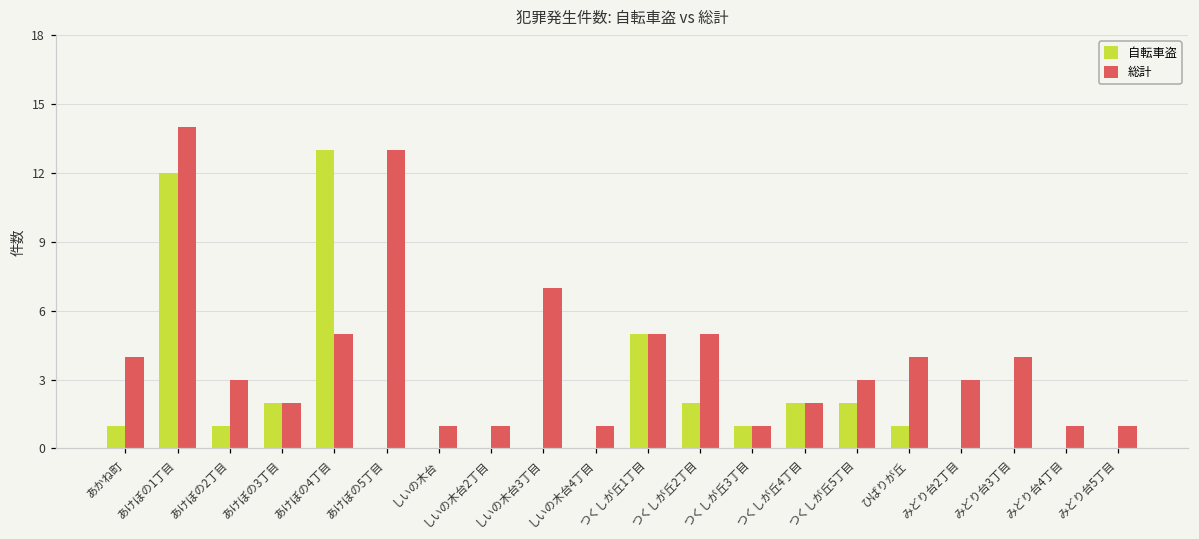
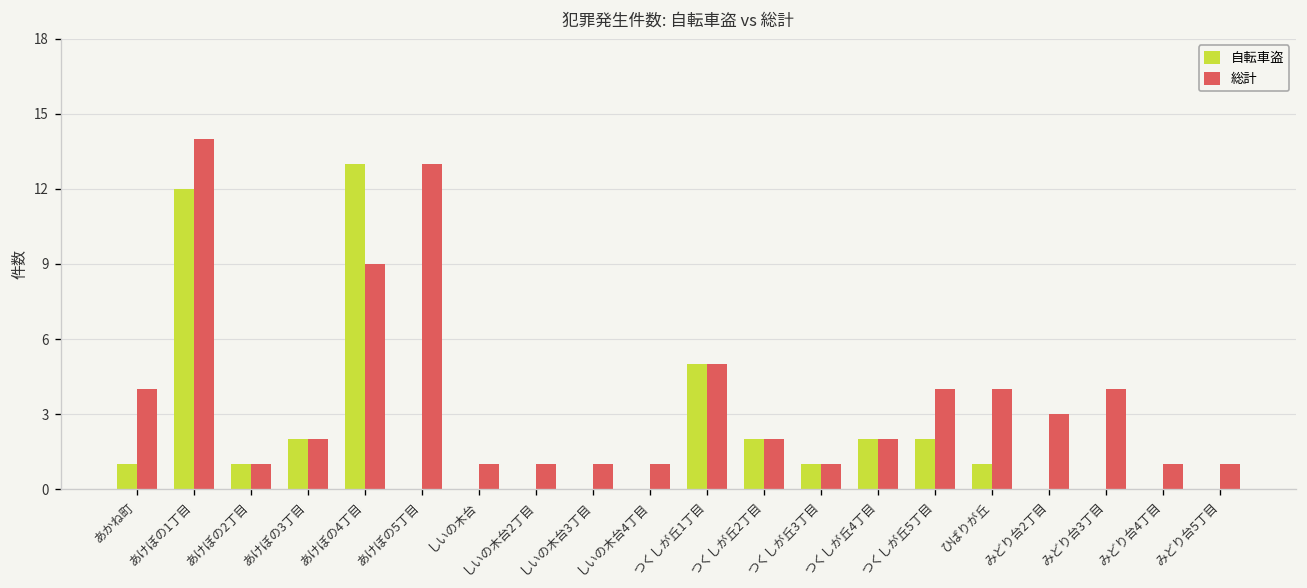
  {
    "自転車盗": {
      "あかね町": 1,
      "あけぼの1丁目": 12,
      "あけぼの2丁目": 1,
      "あけぼの3丁目": 2,
      "あけぼの4丁目": 13,
      "あけぼの5丁目": 0,
      "しいの木台": 0,
      "しいの木台2丁目": 0,
      "しいの木台3丁目": 0,
      "しいの木台4丁目": 0,
      "つくしが丘1丁目": 5,
      "つくしが丘2丁目": 2,
      "つくしが丘3丁目": 1,
      "つくしが丘4丁目": 2,
      "つくしが丘5丁目": 2,
      "ひばりが丘": 1,
      "みどり台2丁目": 0,
      "みどり台3丁目": 0,
      "みどり台4丁目": 0,
      "みどり台5丁目": 0
    },
    "総計": {
      "あかね町": 4,
      "あけぼの1丁目": 14,
-     "あけぼの2丁目": 3,
+     "あけぼの2丁目": 1,
      "あけぼの3丁目": 2,
-     "あけぼの4丁目": 5,
+     "あけぼの4丁目": 9,
      "あけぼの5丁目": 13,
      "しいの木台": 1,
      "しいの木台2丁目": 1,
-     "しいの木台3丁目": 7,
+     "しいの木台3丁目": 1,
      "しいの木台4丁目": 1,
      "つくしが丘1丁目": 5,
-     "つくしが丘2丁目": 5,
+     "つくしが丘2丁目": 2,
      "つくしが丘3丁目": 1,
      "つくしが丘4丁目": 2,
-     "つくしが丘5丁目": 3,
+     "つくしが丘5丁目": 4,
      "ひばりが丘": 4,
      "みどり台2丁目": 3,
      "みどり台3丁目": 4,
      "みどり台4丁目": 1,
      "みどり台5丁目": 1
    }
  }
